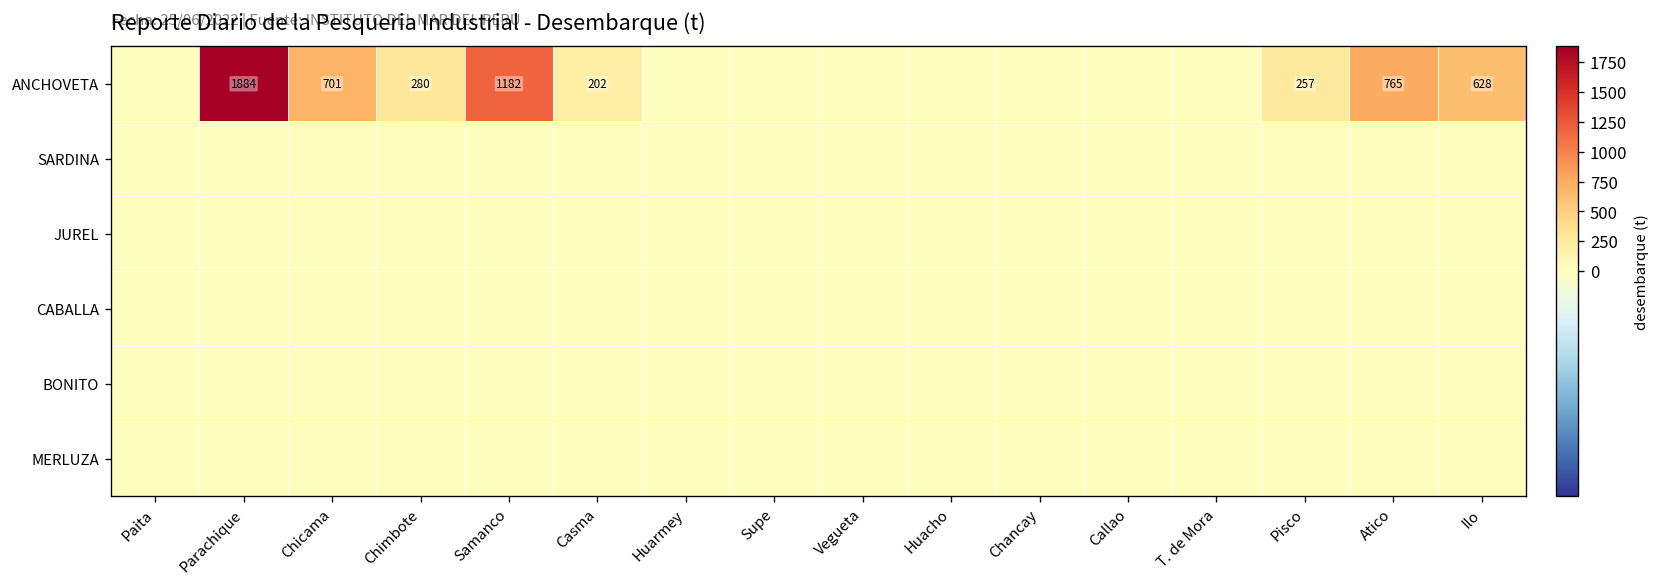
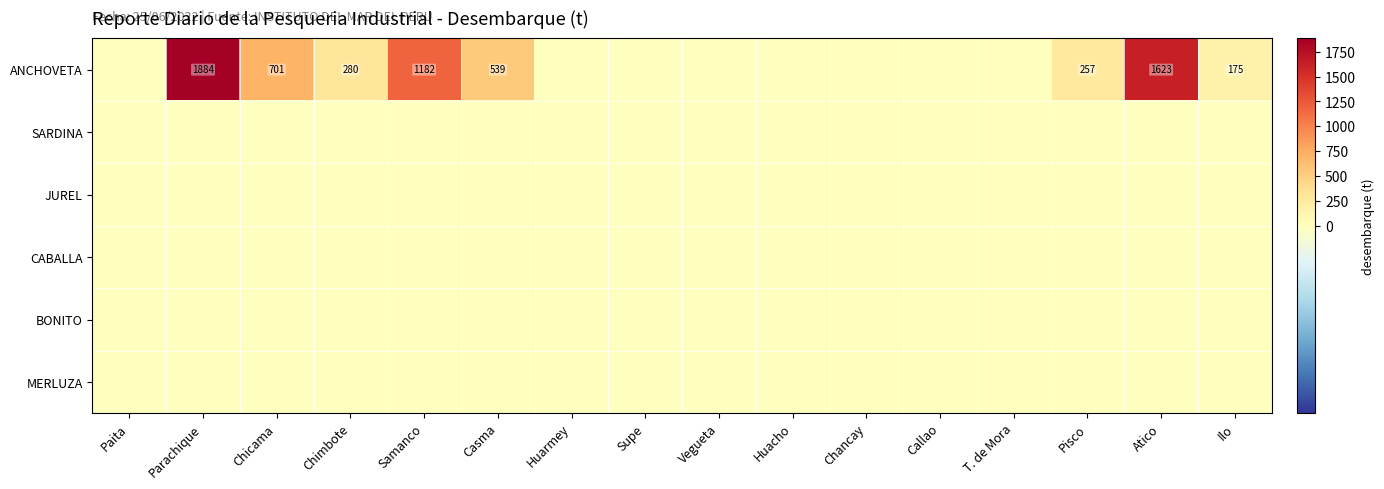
  {
    "ANCHOVETA": {
-     "Casma": 202,
-     "Atico": 765,
-     "Ilo": 628
+     "Casma": 539,
+     "Atico": 1623,
+     "Ilo": 175
    }
  }
